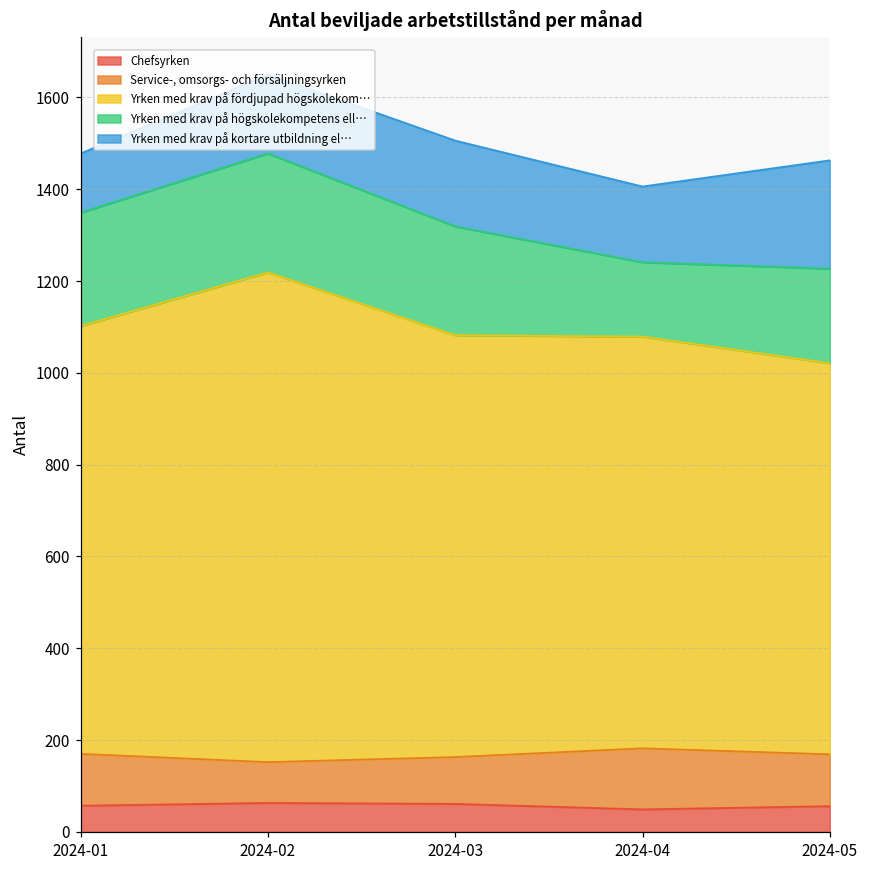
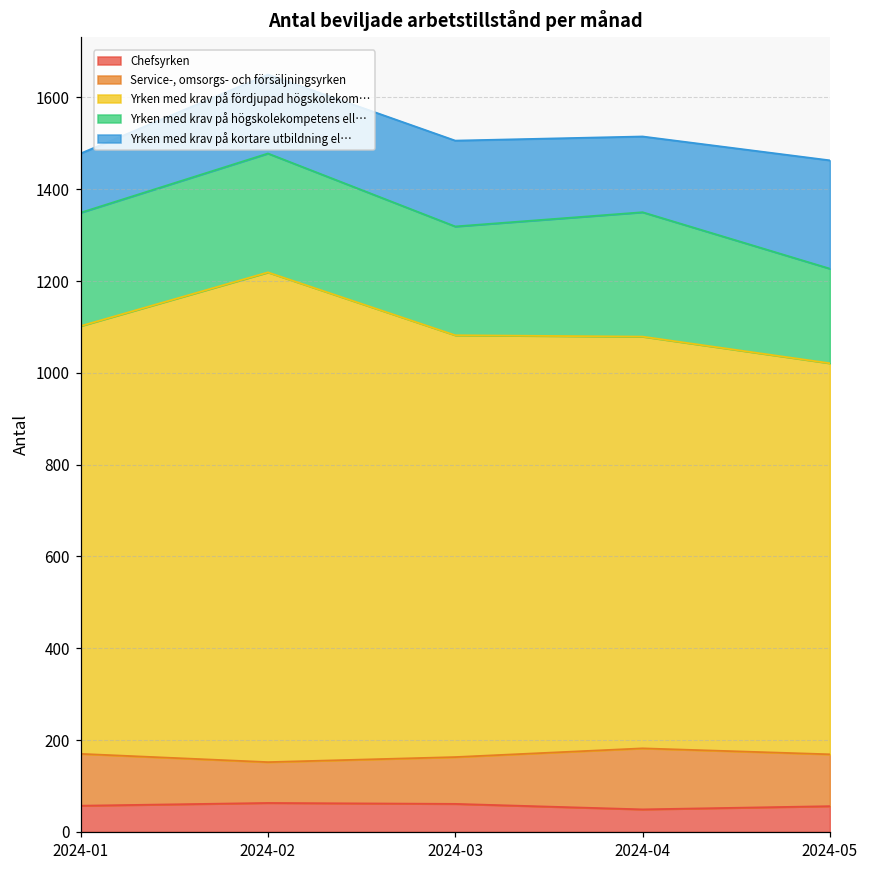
  {
    "Yrken med krav på fördjupad högskolekom…": {
      "2024-01": 930,
      "2024-02": 1070,
      "2024-03": 920,
      "2024-04": 900,
      "2024-05": 850
    },
    "Yrken med krav på högskolekompetens ell…": {
      "2024-01": 250,
      "2024-02": 260,
      "2024-03": 240,
-     "2024-04": 160,
+     "2024-04": 270,
      "2024-05": 210
    },
    "Yrken med krav på kortare utbildning el…": {
      "2024-01": 130,
      "2024-03": 190,
      "2024-04": 170,
      "2024-05": 240
    }
  }
